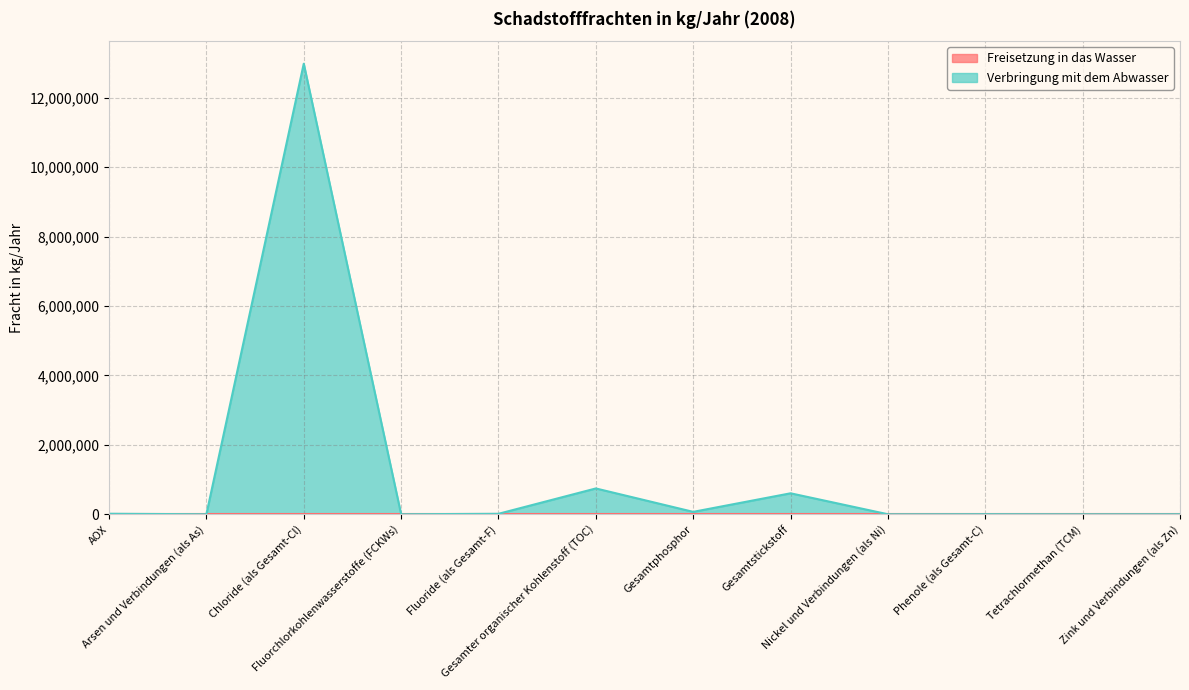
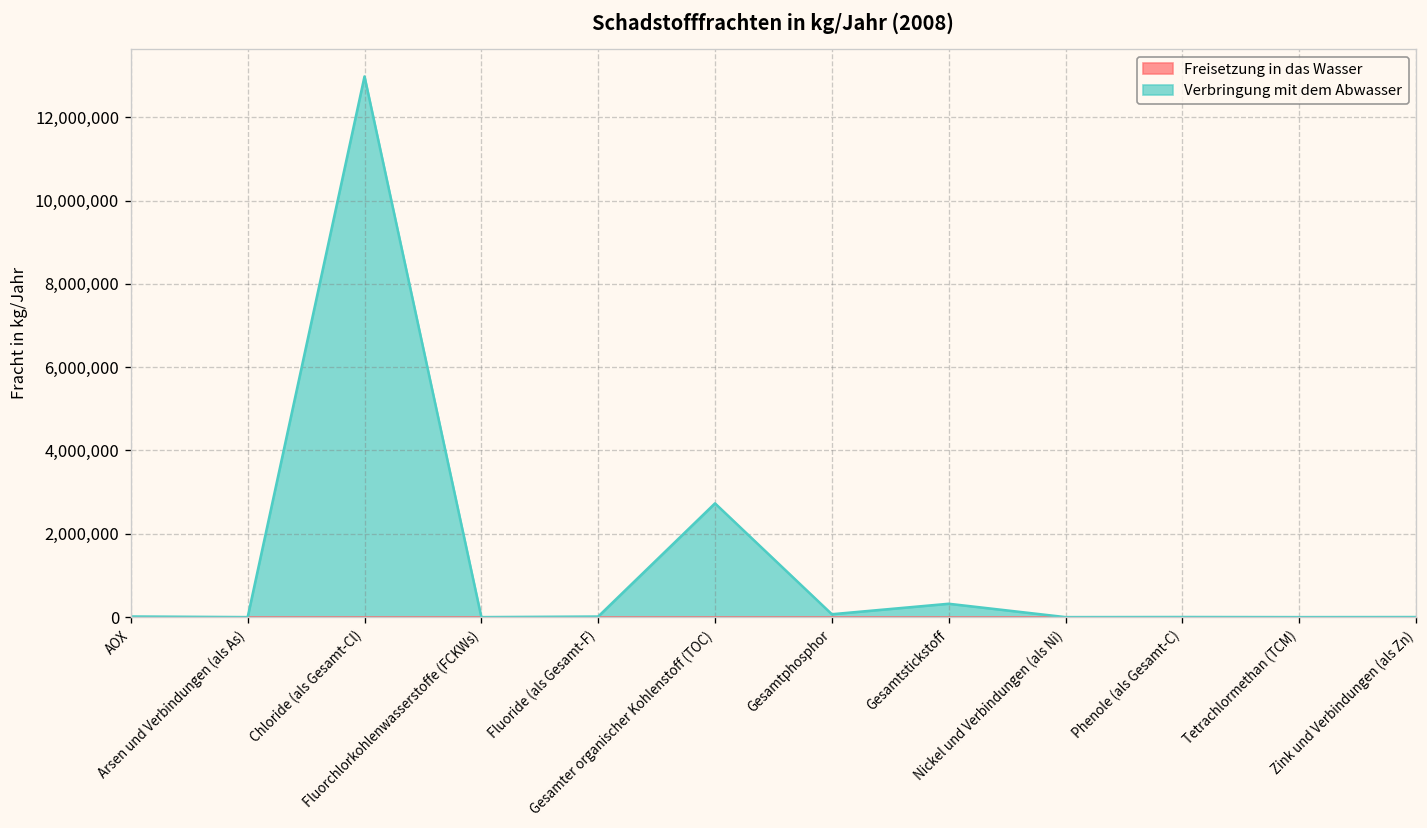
  {
    "Freisetzung in das Wasser": {
      "Chloride (als Gesamt-Cl)": "0",
      "Gesamter organischer Kohlenstoff (TOC)": "0",
      "Gesamtstickstoff": "0"
    },
    "Verbringung mit dem Abwasser": {
      "Chloride (als Gesamt-Cl)": "13,000,000",
-     "Gesamter organischer Kohlenstoff (TOC)": "700,000",
-     "Gesamtstickstoff": "600,000"
+     "Gesamter organischer Kohlenstoff (TOC)": "2,700,000",
+     "Gesamtstickstoff": "300,000"
    }
  }
